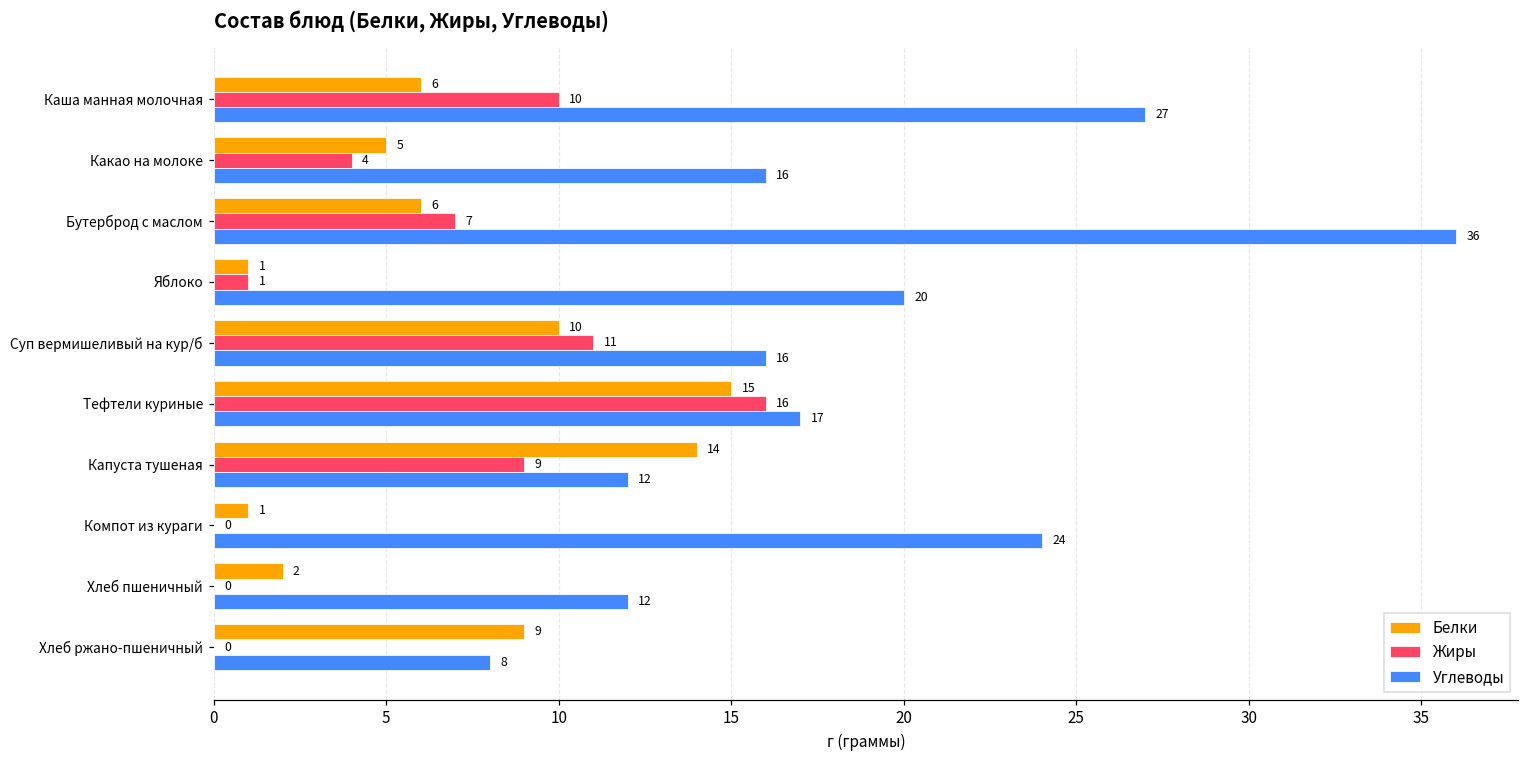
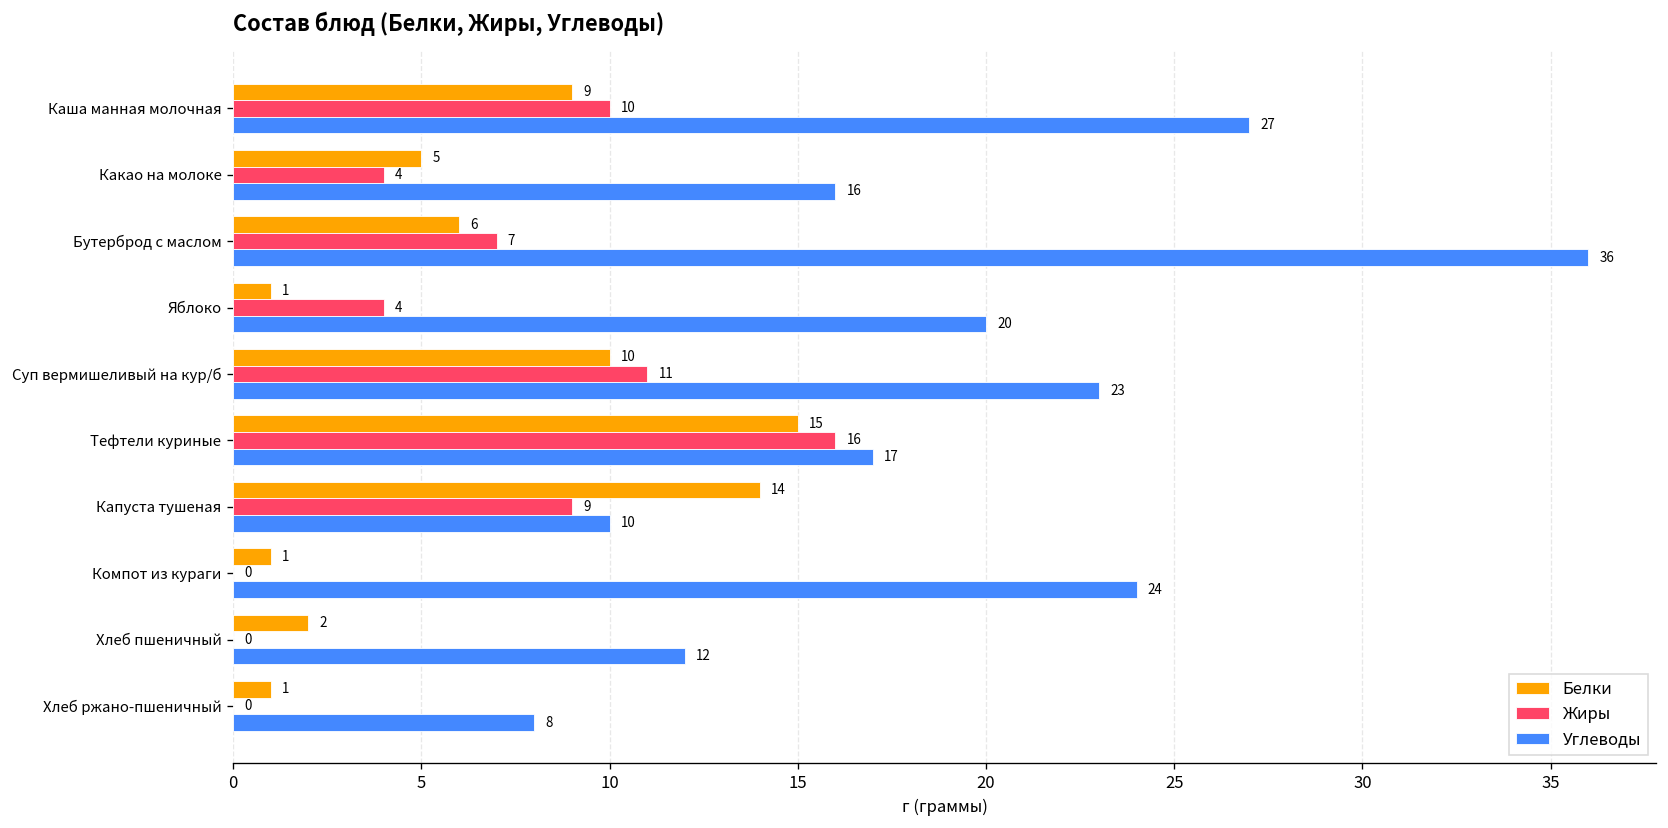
  {
    "Белки": {
-     "Каша манная молочная": 6,
+     "Каша манная молочная": 9,
      "Какао на молоке": 5,
      "Бутерброд с маслом": 6,
      "Яблоко": 1,
      "Суп вермишеливый на кур/б": 10,
      "Тефтели куриные": 15,
      "Капуста тушеная": 14,
      "Компот из кураги": 1,
      "Хлеб пшеничный": 2,
-     "Хлеб ржано-пшеничный": 9
+     "Хлеб ржано-пшеничный": 1
    },
    "Жиры": {
      "Каша манная молочная": 10,
      "Какао на молоке": 4,
      "Бутерброд с маслом": 7,
-     "Яблоко": 1,
+     "Яблоко": 4,
      "Суп вермишеливый на кур/б": 11,
      "Тефтели куриные": 16,
      "Капуста тушеная": 9,
      "Компот из кураги": 0,
      "Хлеб пшеничный": 0,
      "Хлеб ржано-пшеничный": 0
    },
    "Углеводы": {
      "Каша манная молочная": 27,
      "Какао на молоке": 16,
      "Бутерброд с маслом": 36,
      "Яблоко": 20,
-     "Суп вермишеливый на кур/б": 16,
+     "Суп вермишеливый на кур/б": 23,
      "Тефтели куриные": 17,
-     "Капуста тушеная": 12,
+     "Капуста тушеная": 10,
      "Компот из кураги": 24,
      "Хлеб пшеничный": 12,
      "Хлеб ржано-пшеничный": 8
    }
  }
